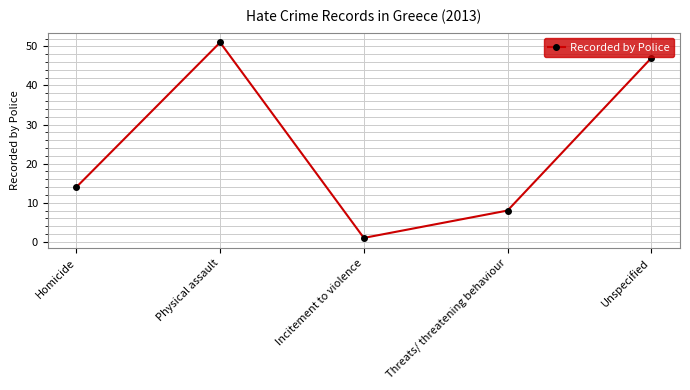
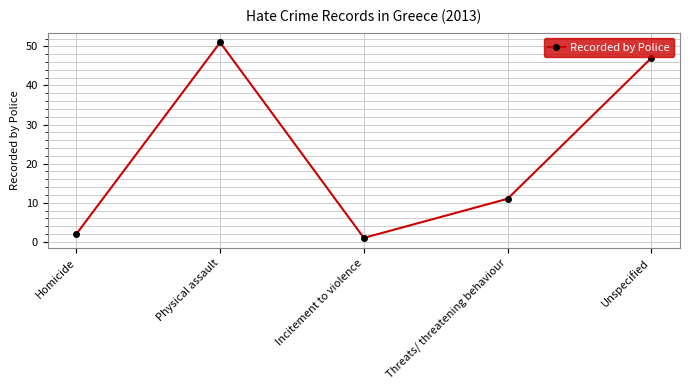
  {
-   "Homicide": 14,
+   "Homicide": 2,
    "Physical assault": 51,
    "Incitement to violence": 1,
-   "Threats/ threatening behaviour": 8,
+   "Threats/ threatening behaviour": 11,
    "Unspecified": 47
  }
